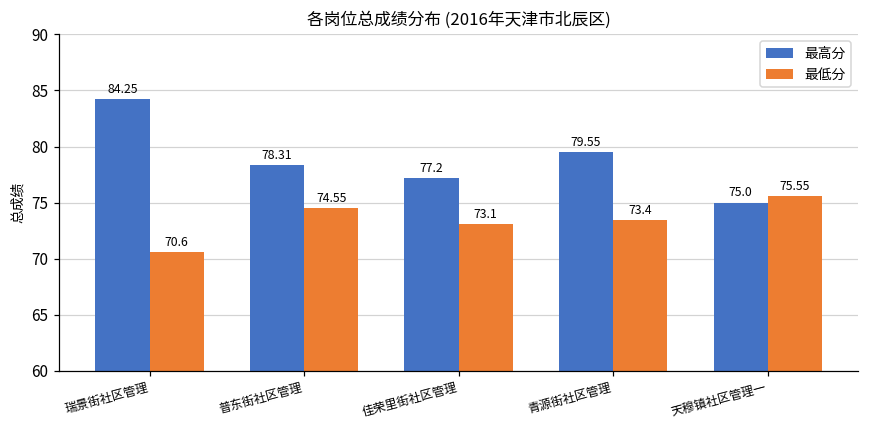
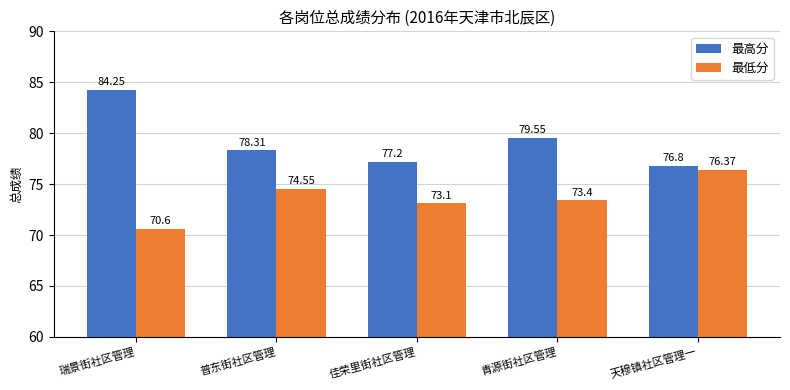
  {
    "最高分": {
      "瑞景街社区管理": 84.25,
      "普东街社区管理": 78.31,
      "佳荣里街社区管理": 77.2,
      "青源街社区管理": 79.55,
-     "天穆镇社区管理一": 75.0
+     "天穆镇社区管理一": 76.8
    },
    "最低分": {
      "瑞景街社区管理": 70.6,
      "普东街社区管理": 74.55,
      "佳荣里街社区管理": 73.1,
      "青源街社区管理": 73.4,
-     "天穆镇社区管理一": 75.55
+     "天穆镇社区管理一": 76.37
    }
  }
